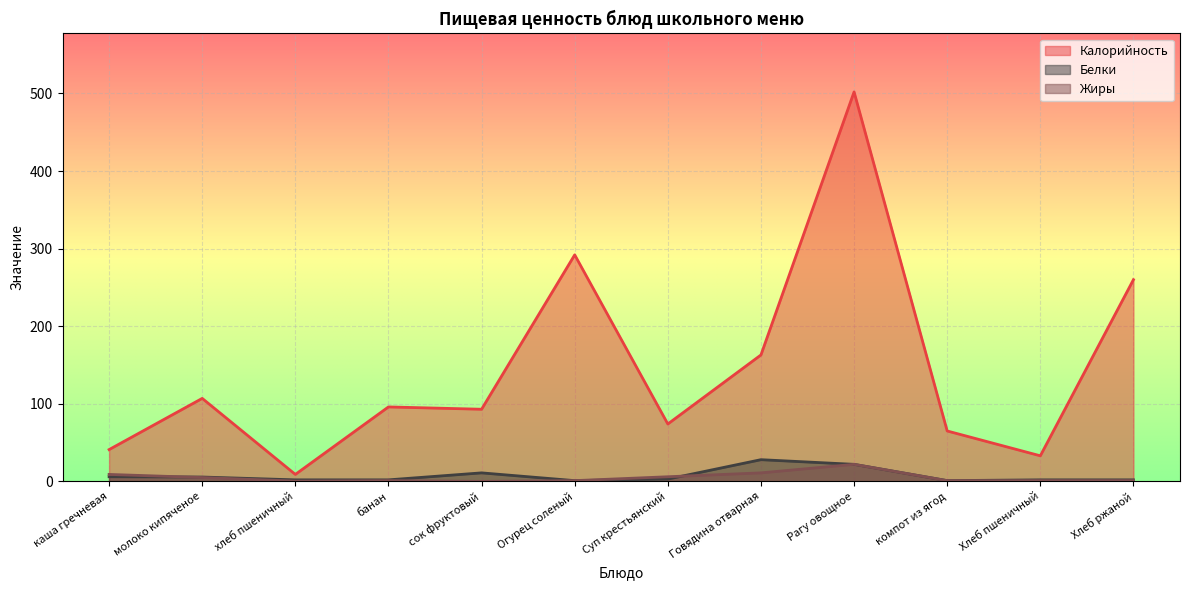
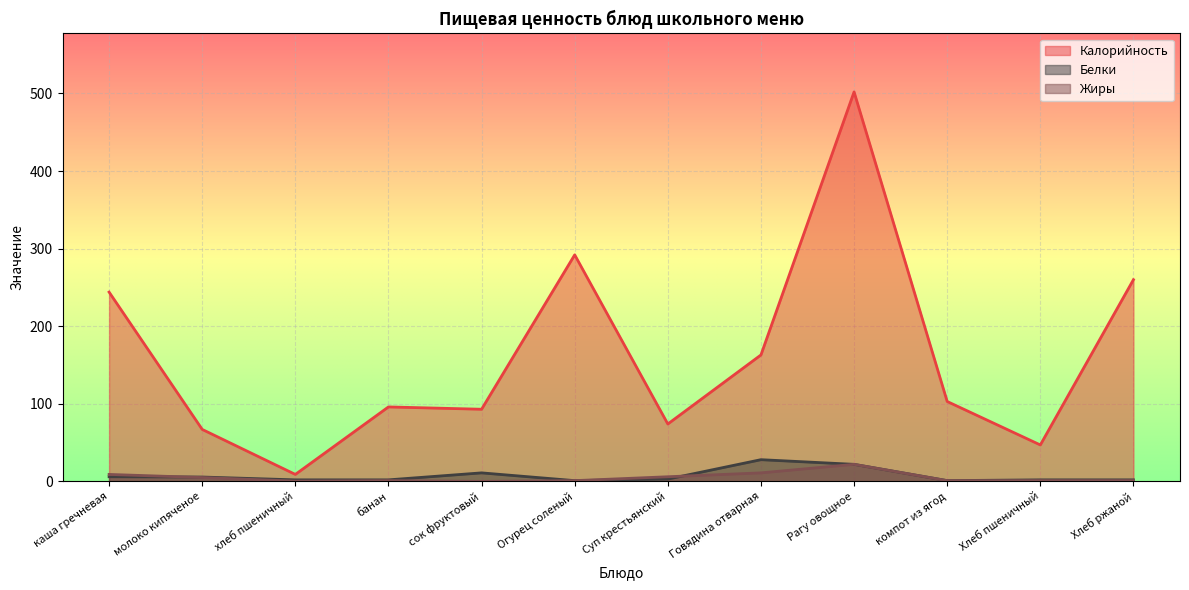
  {
    "Калорийность": {
-     "каша гречневая": 40,
-     "молоко кипяченое": 110,
+     "каша гречневая": 240,
+     "молоко кипяченое": 70,
      "хлеб пшеничный": 10,
      "банан": 100,
      "сок фруктовый": 90,
      "Огурец соленый": 290,
      "Суп крестьянский": 70,
      "Говядина отварная": 160,
      "Рагу овощное": 500,
-     "компот из ягод": 70,
-     "Хлеб пшеничный": 30,
+     "компот из ягод": 100,
+     "Хлеб пшеничный": 50,
      "Хлеб ржаной": 260
    }
  }
